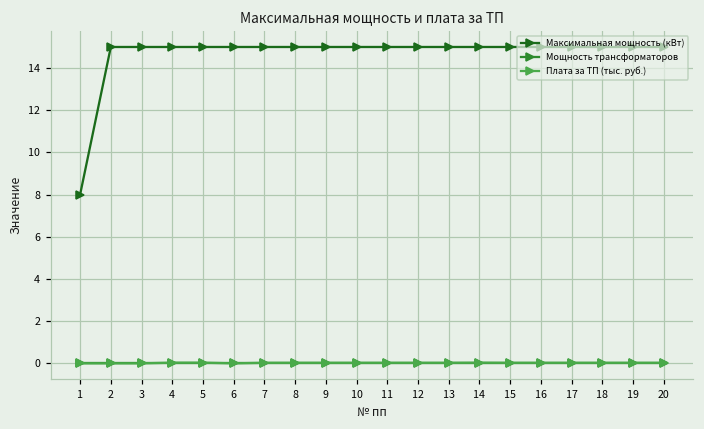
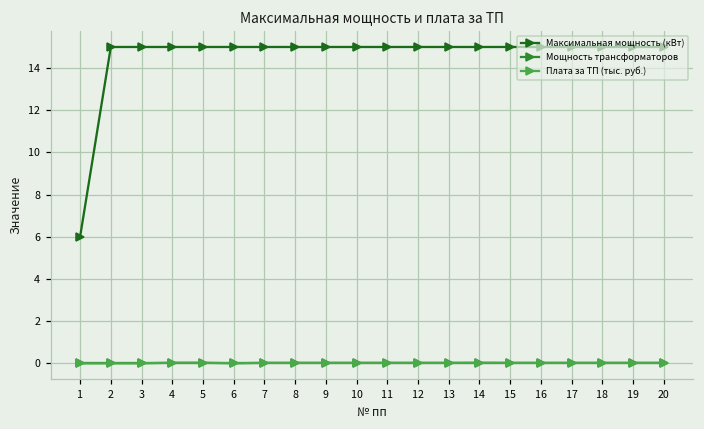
  {
    "Максимальная мощность (кВт)": {
-     "1": 8,
+     "1": 6,
      "2": 15,
      "3": 15,
      "4": 15,
      "5": 15,
      "6": 15,
      "7": 15,
      "8": 15,
      "9": 15,
      "10": 15,
      "11": 15,
      "12": 15,
      "13": 15,
      "14": 15,
      "15": 15
    },
    "Плата за ТП (тыс. руб.)": {
      "1": 0,
      "2": 0,
      "3": 0,
      "4": 0,
      "5": 0,
      "6": 0,
      "7": 0,
      "8": 0,
      "9": 0,
      "10": 0,
      "11": 0,
      "12": 0,
      "13": 0,
      "14": 0,
      "15": 0,
      "16": 0,
      "17": 0,
      "18": 0,
      "19": 0,
      "20": 0
    }
  }
